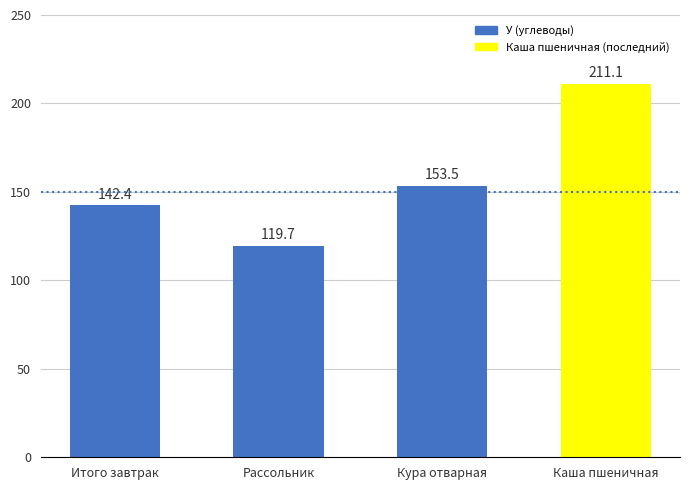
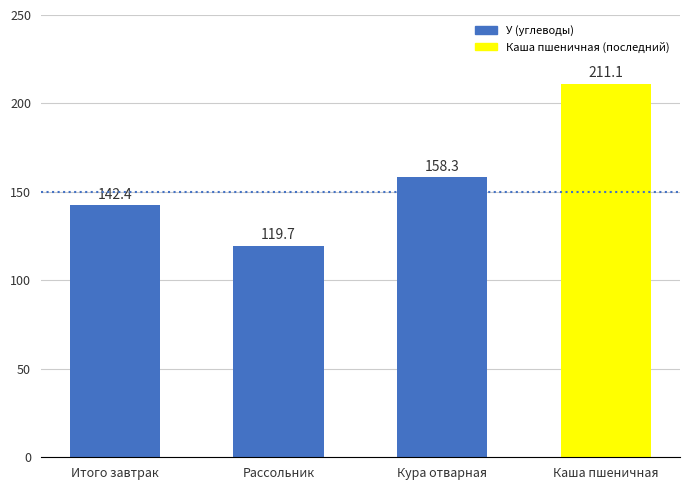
  {
    "Итого завтрак": 142.4,
    "Рассольник": 119.7,
-   "Кура отварная": 153.5,
+   "Кура отварная": 158.3,
    "Каша пшеничная": 211.1
  }
